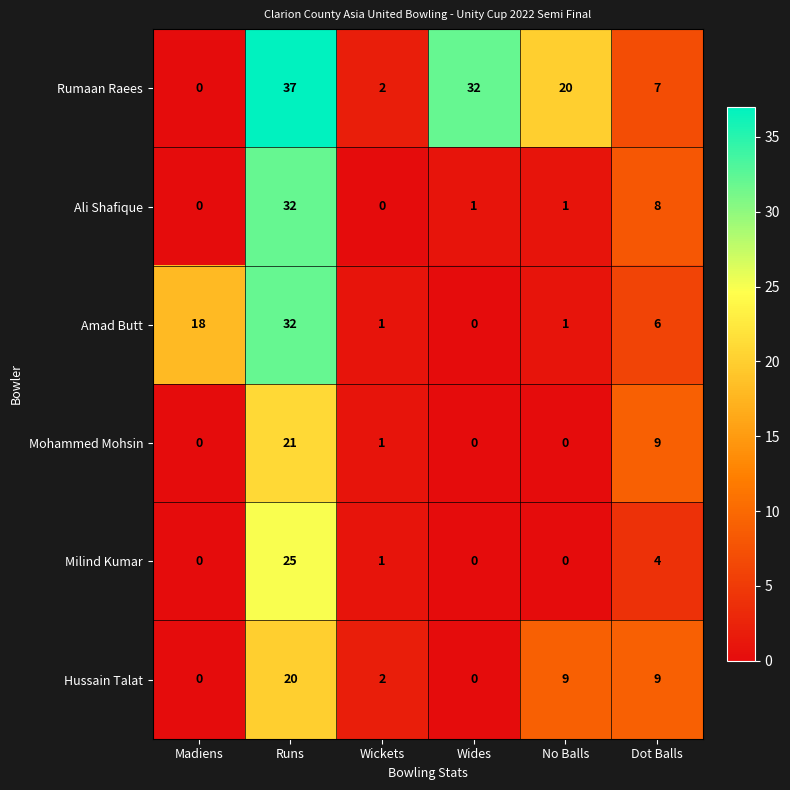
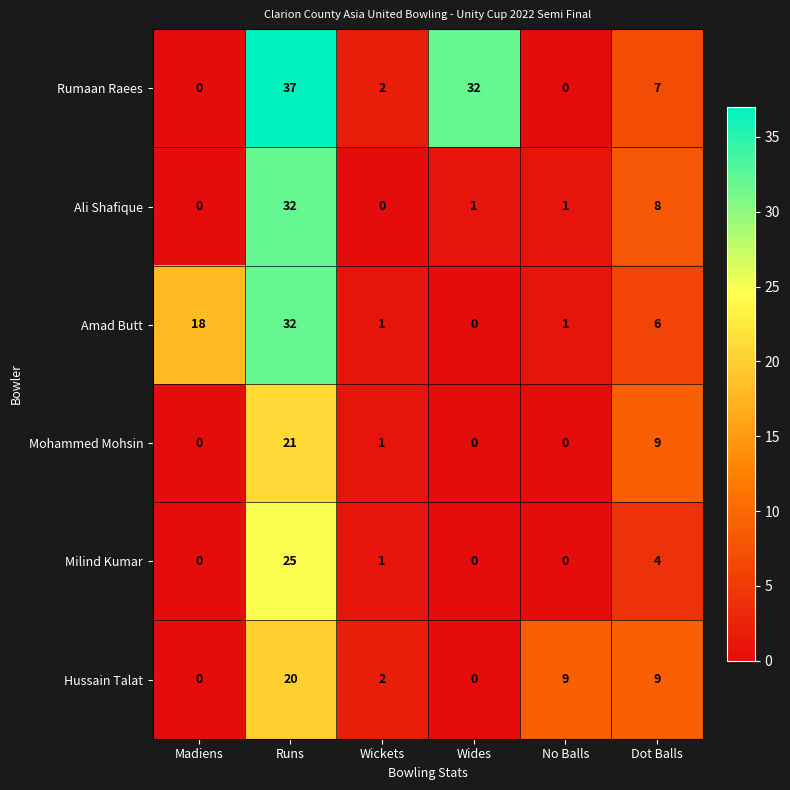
  {
    "Rumaan Raees": {
      "Madiens": 0,
      "Runs": 37,
      "Wickets": 2,
      "Wides": 32,
-     "No Balls": 20,
+     "No Balls": 0,
      "Dot Balls": 7
    },
    "Ali Shafique": {
      "Madiens": 0,
      "Runs": 32,
      "Wickets": 0,
      "Wides": 1,
      "No Balls": 1,
      "Dot Balls": 8
    },
    "Amad Butt": {
      "Madiens": 18,
      "Runs": 32,
      "Wickets": 1,
      "Wides": 0,
      "No Balls": 1,
      "Dot Balls": 6
    },
    "Mohammed Mohsin": {
      "Madiens": 0,
      "Runs": 21,
      "Wickets": 1,
      "Wides": 0,
      "No Balls": 0,
      "Dot Balls": 9
    },
    "Milind Kumar": {
      "Madiens": 0,
      "Runs": 25,
      "Wickets": 1,
      "Wides": 0,
      "No Balls": 0,
      "Dot Balls": 4
    },
    "Hussain Talat": {
      "Madiens": 0,
      "Runs": 20,
      "Wickets": 2,
      "Wides": 0,
      "No Balls": 9,
      "Dot Balls": 9
    }
  }
